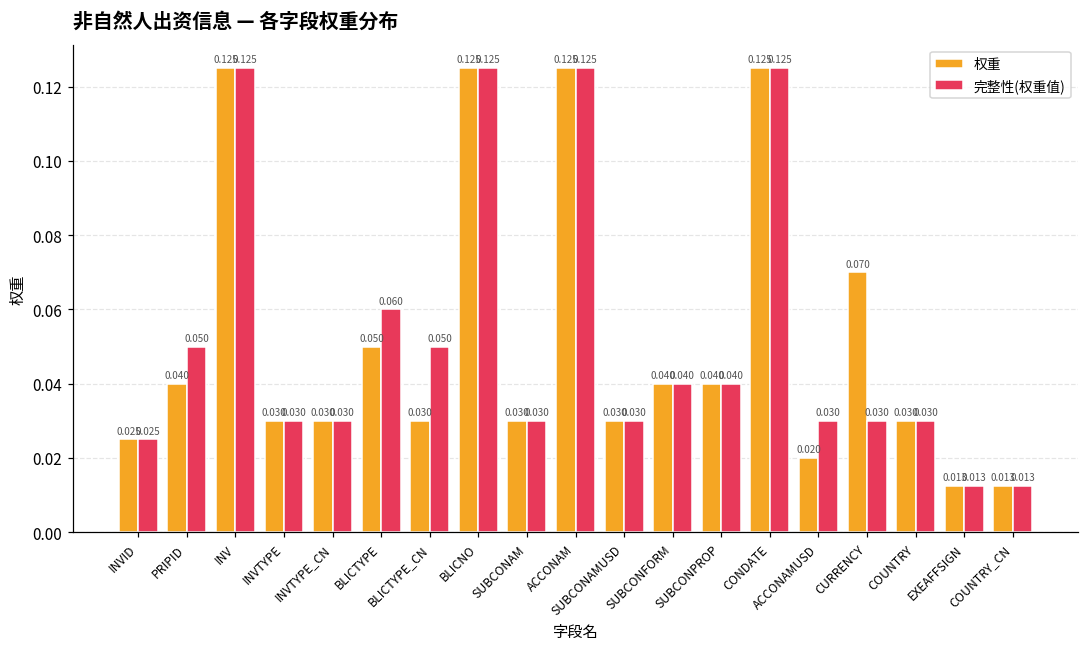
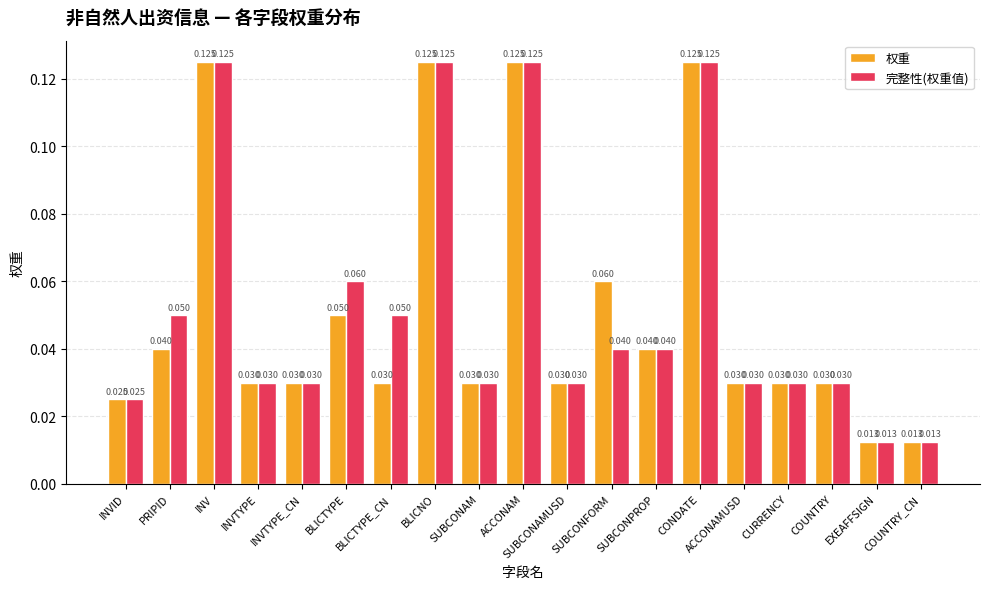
  {
    "权重": {
      "PRIPID": 0.040,
      "BLICTYPE": 0.050,
      "BLICTYPE_CN": 0.030,
-     "SUBCONFORM": 0.040,
-     "ACCONAMUSD": 0.020,
-     "CURRENCY": 0.070
+     "SUBCONFORM": 0.060,
+     "ACCONAMUSD": 0.030,
+     "CURRENCY": 0.030
    },
    "完整性(权重值)": {
      "PRIPID": 0.050,
      "BLICTYPE": 0.060,
      "BLICTYPE_CN": 0.050,
      "ACCONAMUSD": 0.030,
      "CURRENCY": 0.030
    }
  }
